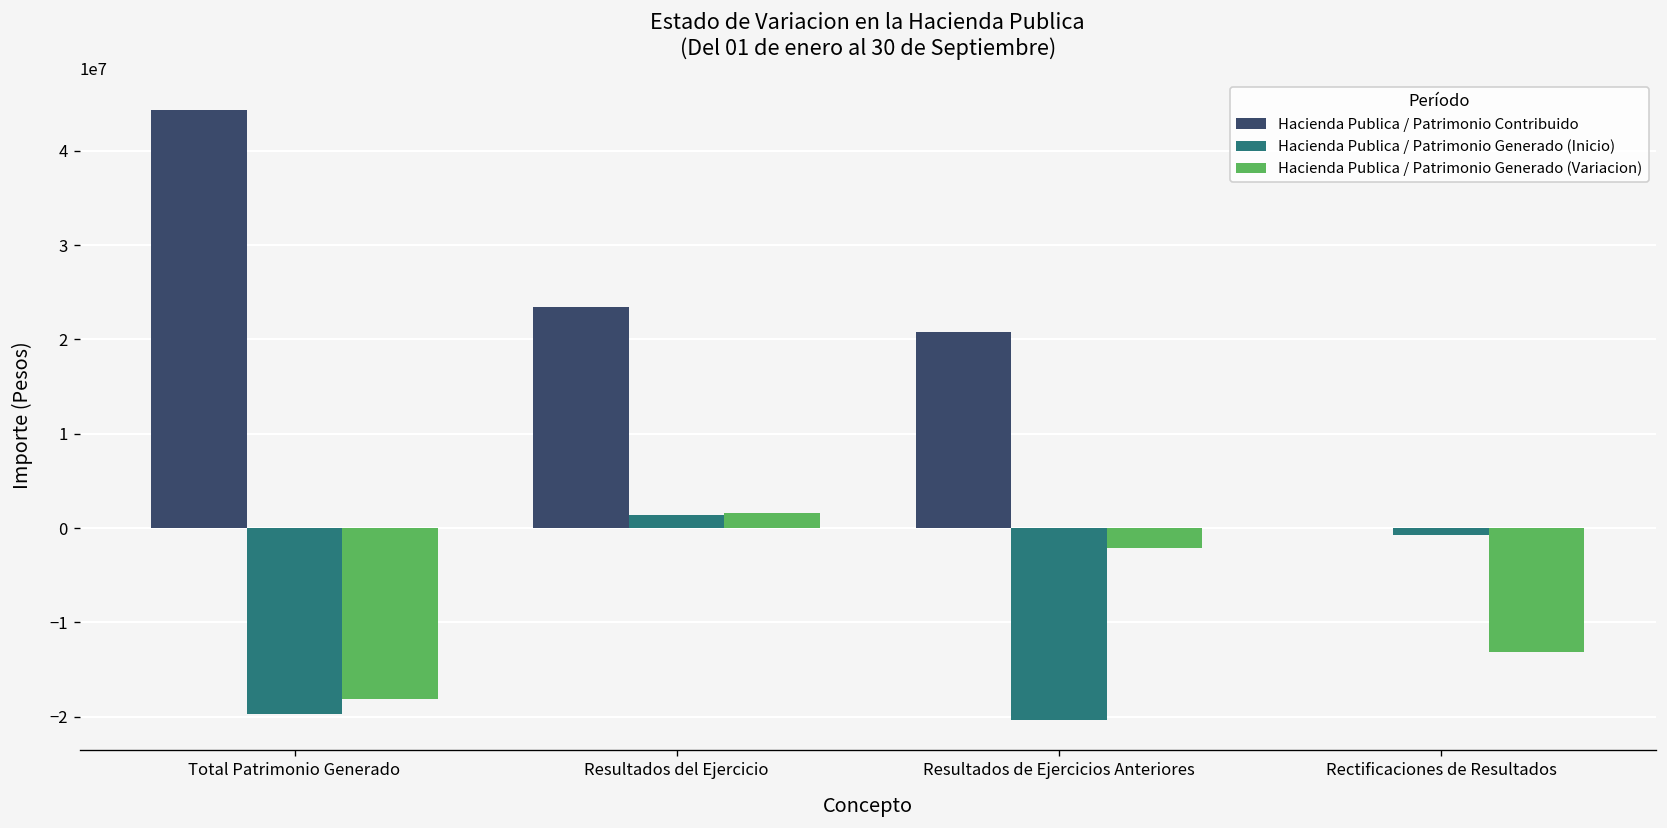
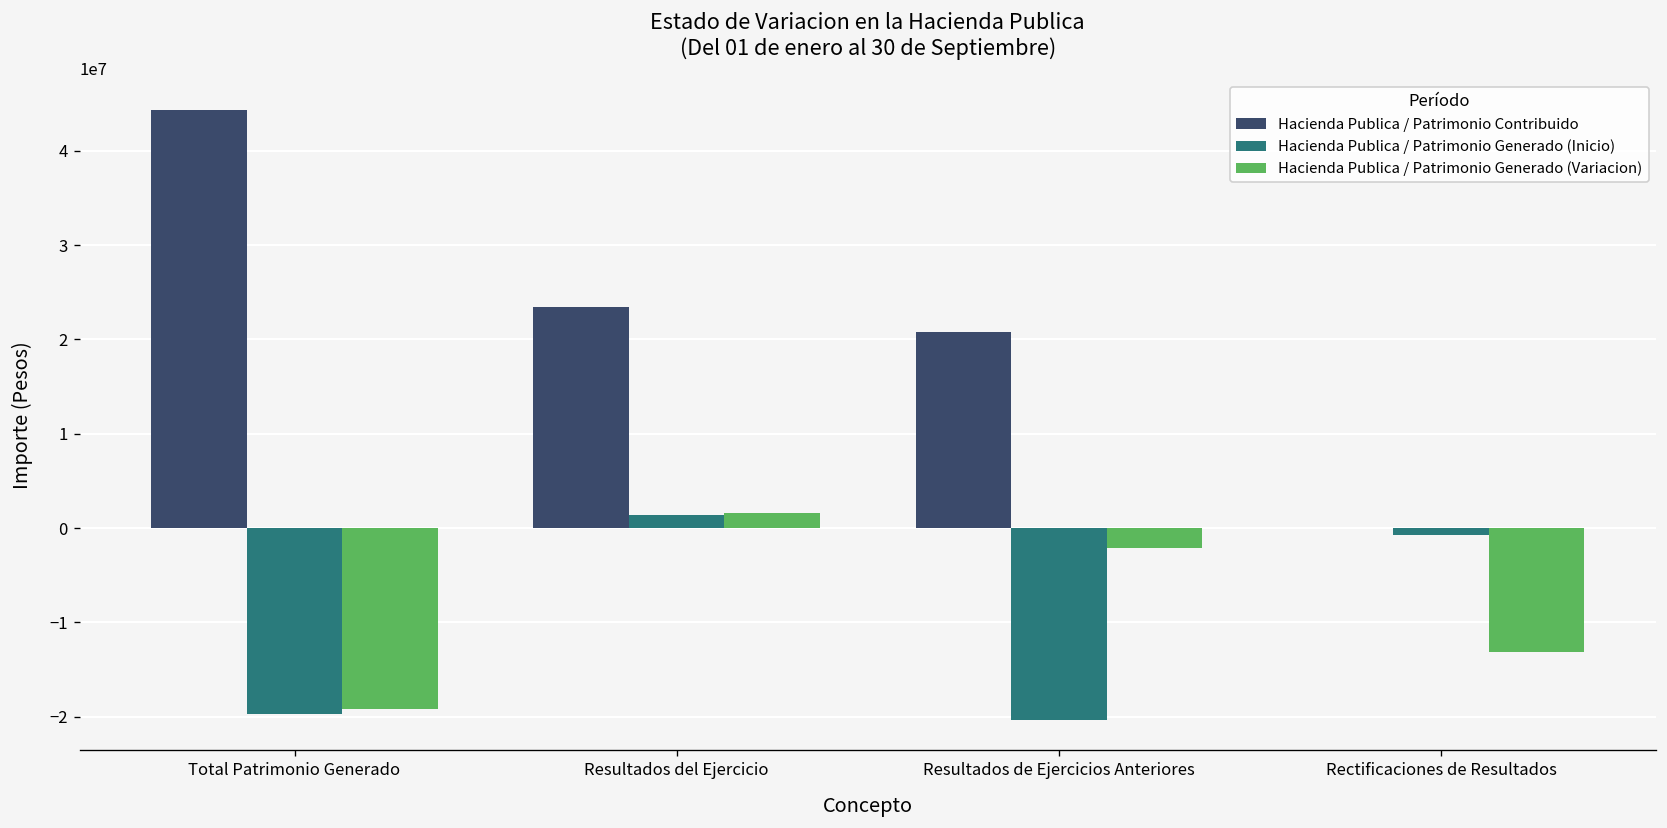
  {
    "Hacienda Publica / Patrimonio Generado (Variacion)": {
-     "Total Patrimonio Generado": -18000000,
+     "Total Patrimonio Generado": -19000000,
      "Resultados del Ejercicio": 2000000,
      "Resultados de Ejercicios Anteriores": -2000000,
      "Rectificaciones de Resultados": -13000000
    }
  }
